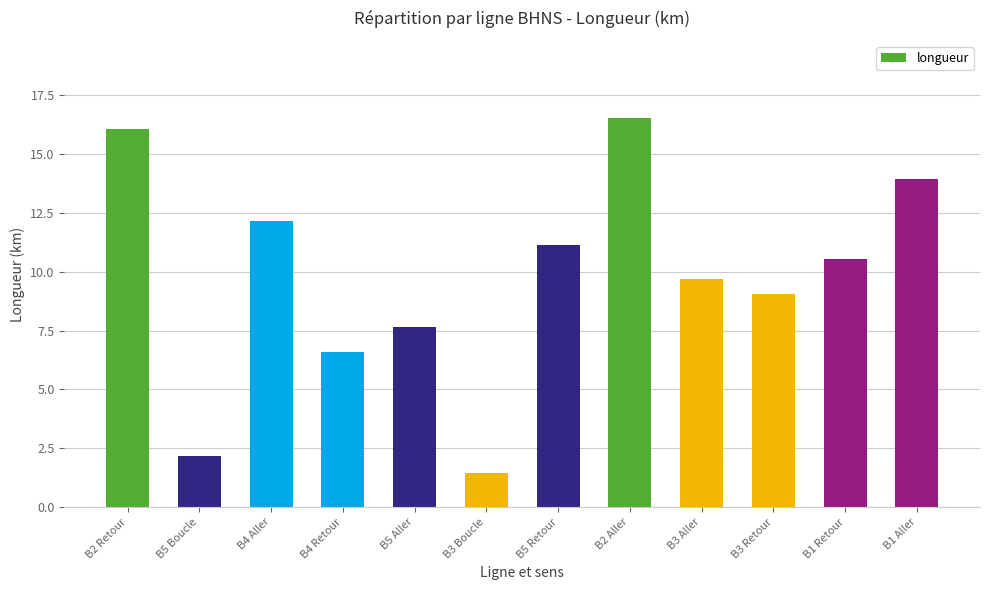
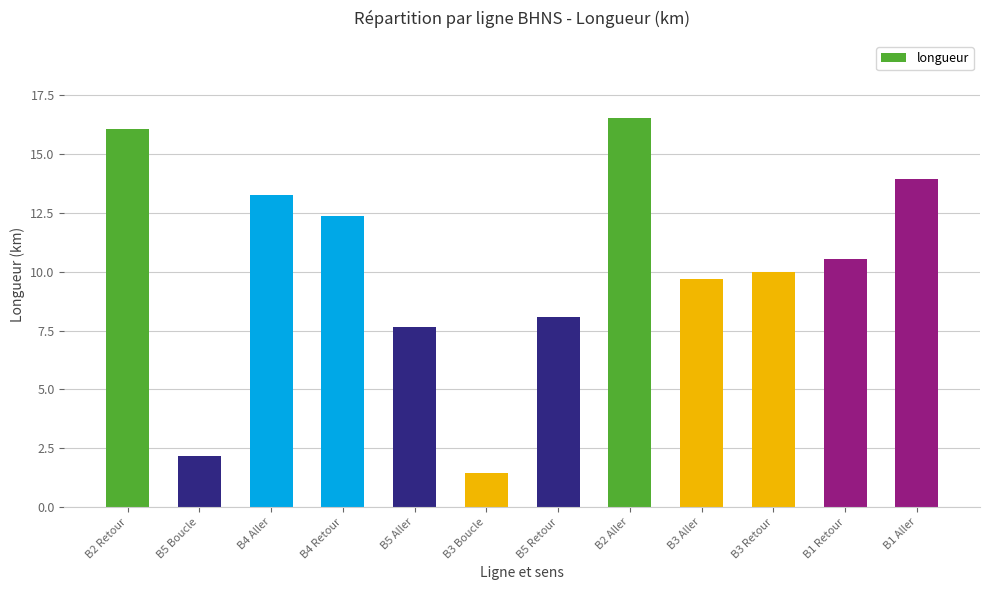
  {
    "B2 Retour": 16.0,
    "B5 Boucle": 2.2,
-   "B4 Aller": 12.1,
-   "B4 Retour": 6.6,
+   "B4 Aller": 13.3,
+   "B4 Retour": 12.4,
    "B5 Aller": 7.7,
    "B3 Boucle": 1.5,
-   "B5 Retour": 11.1,
+   "B5 Retour": 8.1,
    "B2 Aller": 16.5,
    "B3 Aller": 9.7,
-   "B3 Retour": 9.0,
+   "B3 Retour": 10.0,
    "B1 Retour": 10.5,
    "B1 Aller": 14.0
  }
